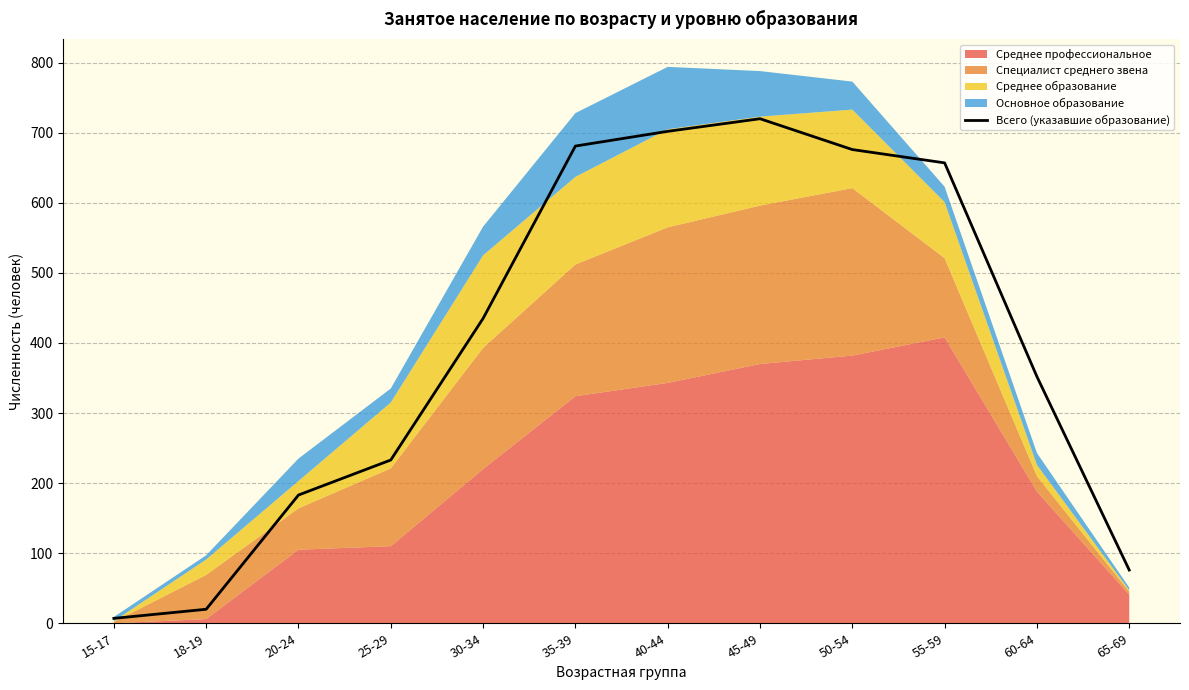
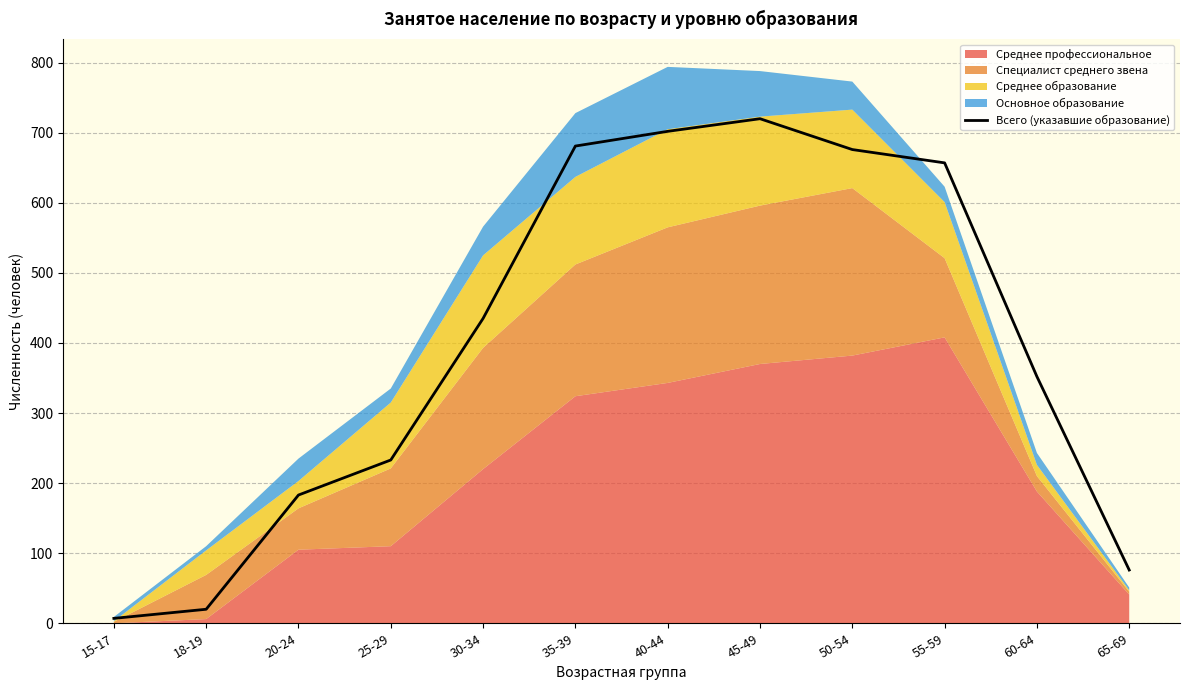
  {
    "Всего (указавшие образование)": {
      "18-19": 20,
      "20-24": 180,
      "25-29": 230,
      "30-34": 440,
      "35-39": 680,
      "50-54": 680,
      "55-59": 660,
      "60-64": 350,
      "65-69": 80
    },
    "Среднее образование": {
-     "18-19": 20,
+     "18-19": 40,
      "20-24": 40,
      "25-29": 90,
      "30-34": 130,
      "35-39": 130,
      "50-54": 110,
      "55-59": 80,
      "60-64": 20
    },
    "Основное образование": {
      "18-19": 10,
      "20-24": 30,
      "25-29": 20,
      "30-34": 40,
      "35-39": 90,
      "40-44": 90,
      "45-49": 70,
      "50-54": 40,
      "55-59": 20,
      "60-64": 20,
      "65-69": 0
    }
  }
